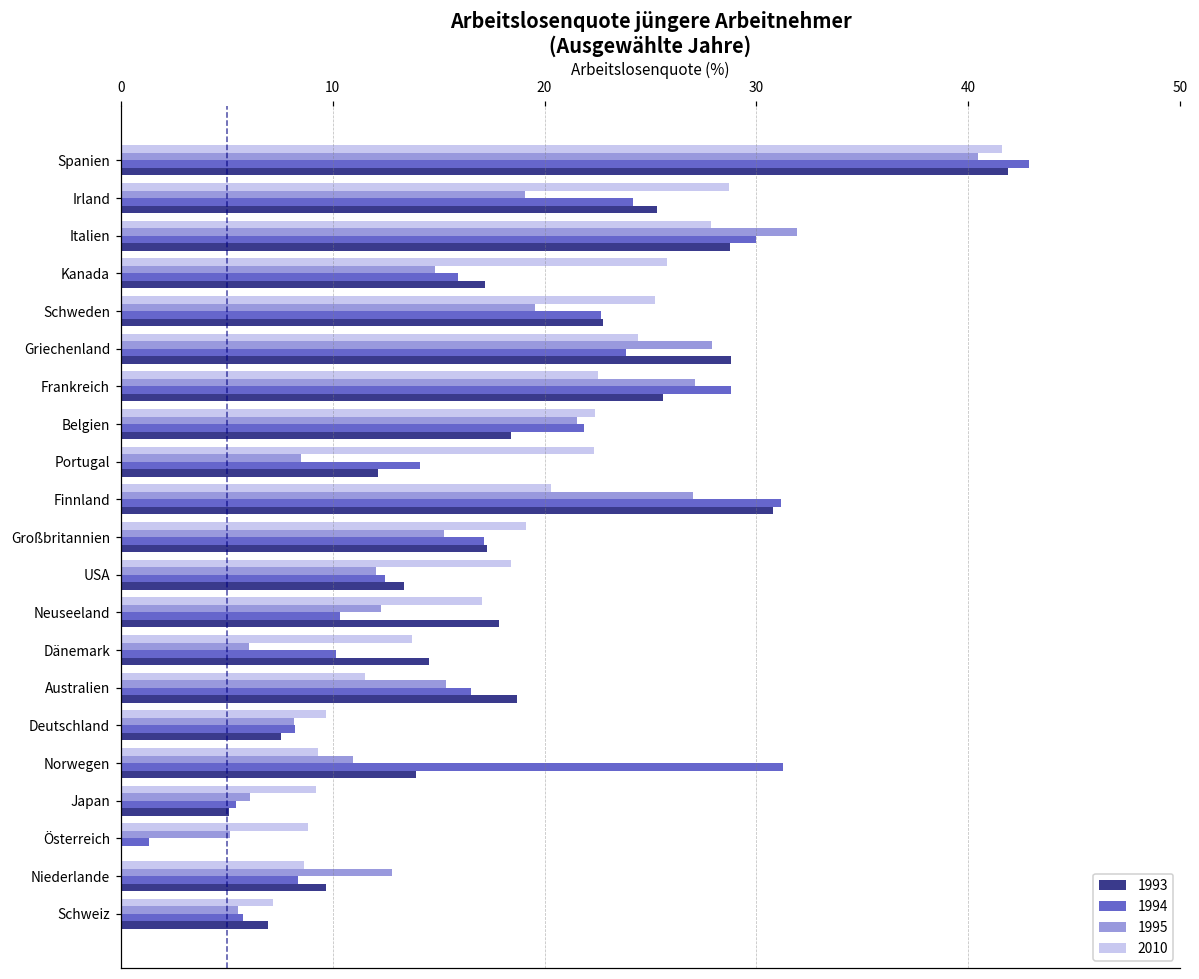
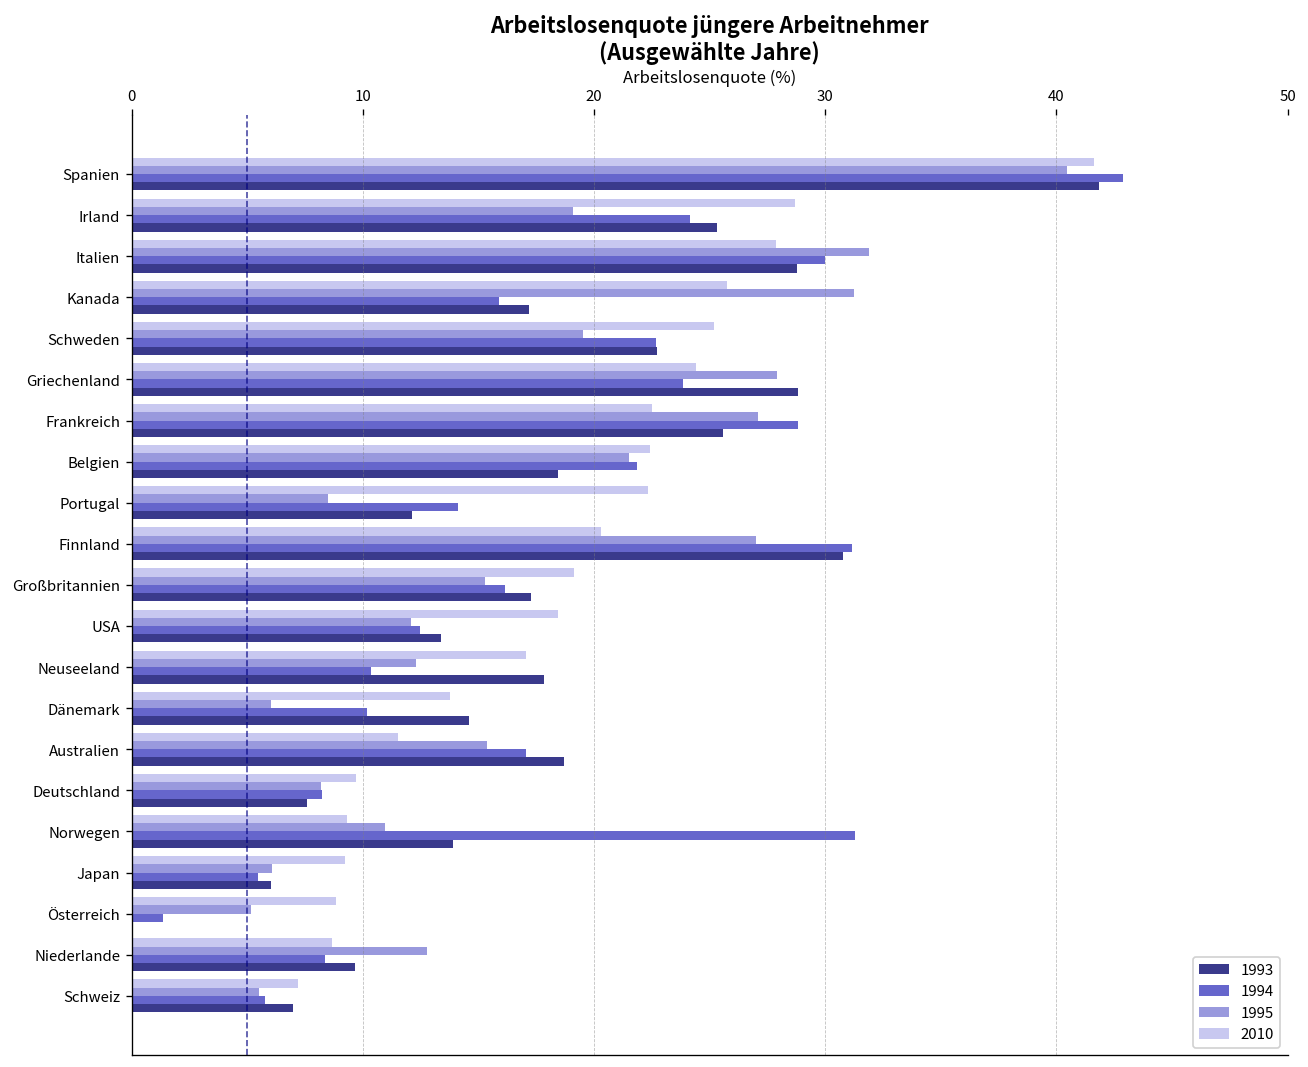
  {
    "1993": {
      "Spanien": 41.9,
      "Irland": 25.3,
      "Italien": 28.8,
      "Kanada": 17.2,
      "Schweden": 22.7,
      "Griechenland": 28.8,
      "Frankreich": 25.6,
      "Belgien": 18.4,
      "Portugal": 12.1,
      "Finnland": 30.8,
      "Großbritannien": 17.3,
      "USA": 13.4,
      "Neuseeland": 17.8,
      "Dänemark": 14.6,
      "Australien": 18.7,
      "Deutschland": 7.6,
      "Norwegen": 13.9,
-     "Japan": 5.1,
+     "Japan": 6.0,
      "Österreich": 0.0,
      "Niederlande": 9.7,
      "Schweiz": 7.0
    },
    "1994": {
      "Spanien": 42.9,
      "Irland": 24.2,
      "Italien": 30.0,
      "Kanada": 15.9,
      "Schweden": 22.7,
      "Griechenland": 23.8,
      "Frankreich": 28.8,
      "Belgien": 21.9,
      "Portugal": 14.1,
      "Finnland": 31.2,
-     "Großbritannien": 17.2,
+     "Großbritannien": 16.1,
      "USA": 12.5,
      "Neuseeland": 10.3,
      "Dänemark": 10.2,
-     "Australien": 16.5,
+     "Australien": 17.1,
      "Deutschland": 8.2,
      "Norwegen": 31.3,
      "Japan": 5.5,
      "Österreich": 1.4,
      "Niederlande": 8.4,
      "Schweiz": 5.8
    },
    "1995": {
      "Spanien": 40.5,
      "Irland": 19.1,
      "Italien": 31.9,
-     "Kanada": 14.8,
+     "Kanada": 31.3,
      "Schweden": 19.5,
      "Griechenland": 27.9,
      "Frankreich": 27.1,
      "Belgien": 21.5,
      "Portugal": 8.5,
      "Finnland": 27.0,
      "Großbritannien": 15.3,
      "USA": 12.1,
      "Neuseeland": 12.3,
      "Dänemark": 6.0,
      "Australien": 15.4,
      "Deutschland": 8.2,
      "Norwegen": 11.0,
      "Japan": 6.1,
      "Österreich": 5.2,
      "Niederlande": 12.8,
      "Schweiz": 5.5
    },
    "2010": {
      "Spanien": 41.6,
      "Irland": 28.7,
      "Italien": 27.9,
      "Kanada": 25.8,
      "Schweden": 25.2,
      "Griechenland": 24.4,
      "Frankreich": 22.5,
      "Belgien": 22.4,
      "Portugal": 22.3,
      "Finnland": 20.3,
      "Großbritannien": 19.1,
      "USA": 18.4,
      "Neuseeland": 17.1,
      "Dänemark": 13.8,
      "Australien": 11.5,
      "Deutschland": 9.7,
      "Norwegen": 9.3,
      "Japan": 9.2,
      "Österreich": 8.8,
      "Niederlande": 8.7,
      "Schweiz": 7.2
    }
  }
